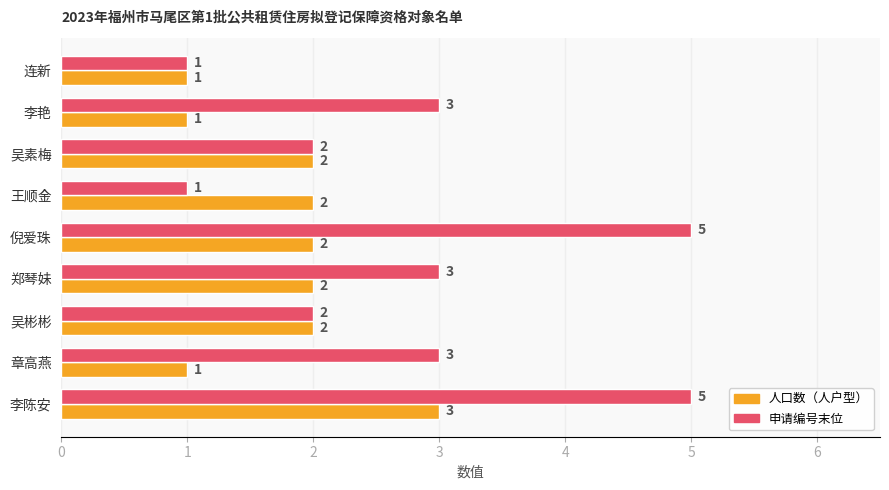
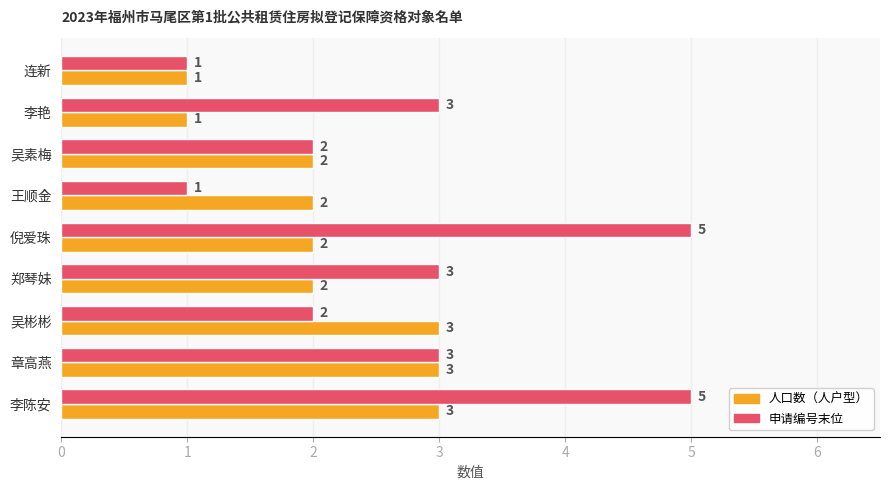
  {
    "人口数（人户型）": {
      "连新": 1,
      "李艳": 1,
      "吴素梅": 2,
      "王顺金": 2,
      "倪爱珠": 2,
      "郑琴妹": 2,
-     "吴彬彬": 2,
-     "章高燕": 1,
+     "吴彬彬": 3,
+     "章高燕": 3,
      "李陈安": 3
    },
    "申请编号末位": {
      "连新": 1,
      "李艳": 3,
      "吴素梅": 2,
      "王顺金": 1,
      "倪爱珠": 5,
      "郑琴妹": 3,
      "吴彬彬": 2,
      "章高燕": 3,
      "李陈安": 5
    }
  }
